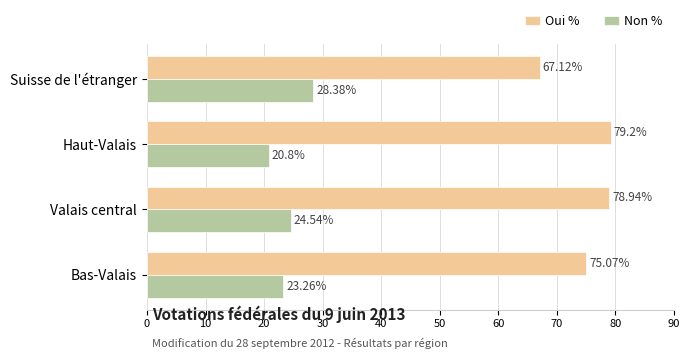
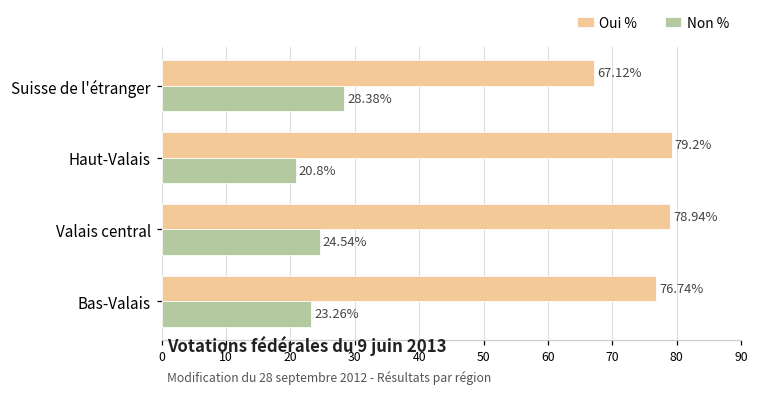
  {
    "Oui %": {
      "Suisse de l'étranger": "67.12%",
      "Haut-Valais": "79.2%",
      "Valais central": "78.94%",
-     "Bas-Valais": "75.07%"
+     "Bas-Valais": "76.74%"
    },
    "Non %": {
      "Suisse de l'étranger": "28.38%",
      "Haut-Valais": "20.8%",
      "Valais central": "24.54%",
      "Bas-Valais": "23.26%"
    }
  }
